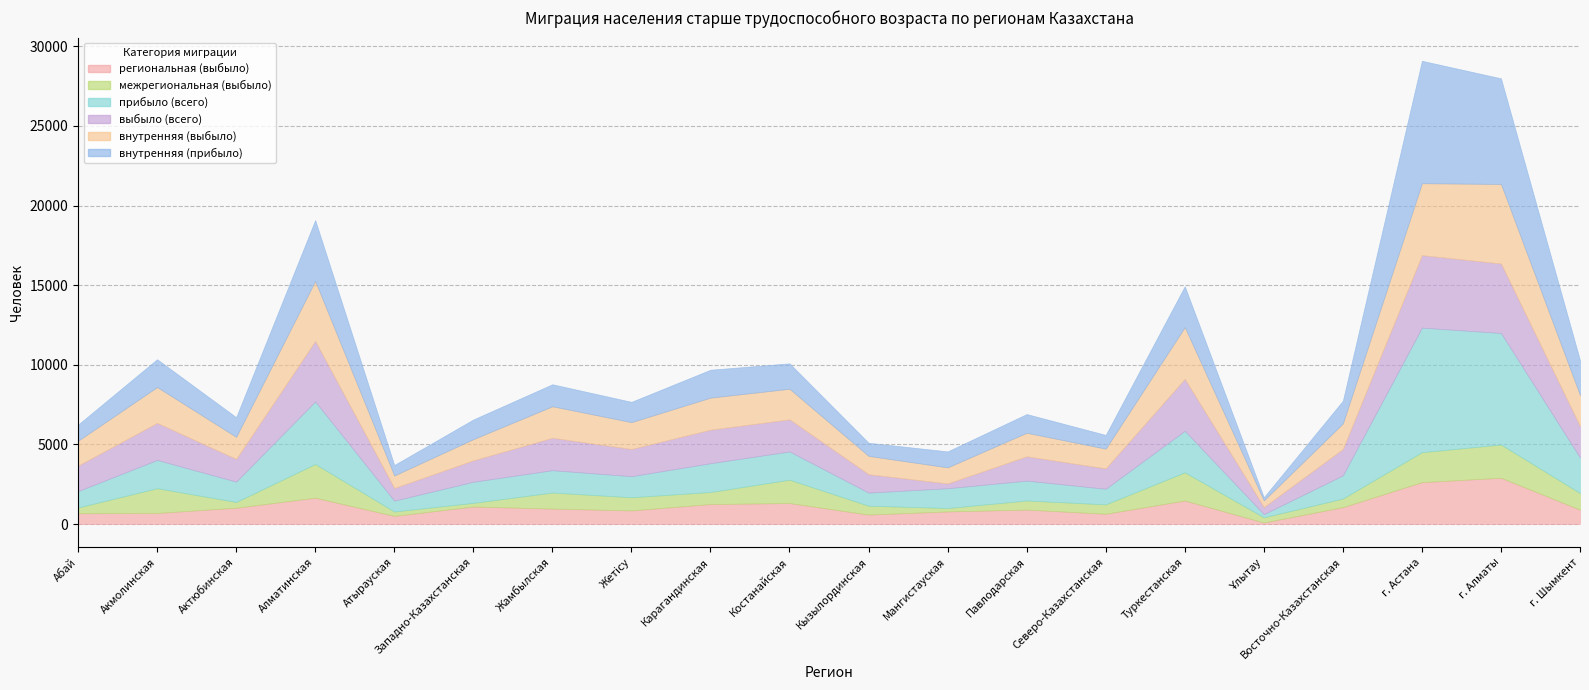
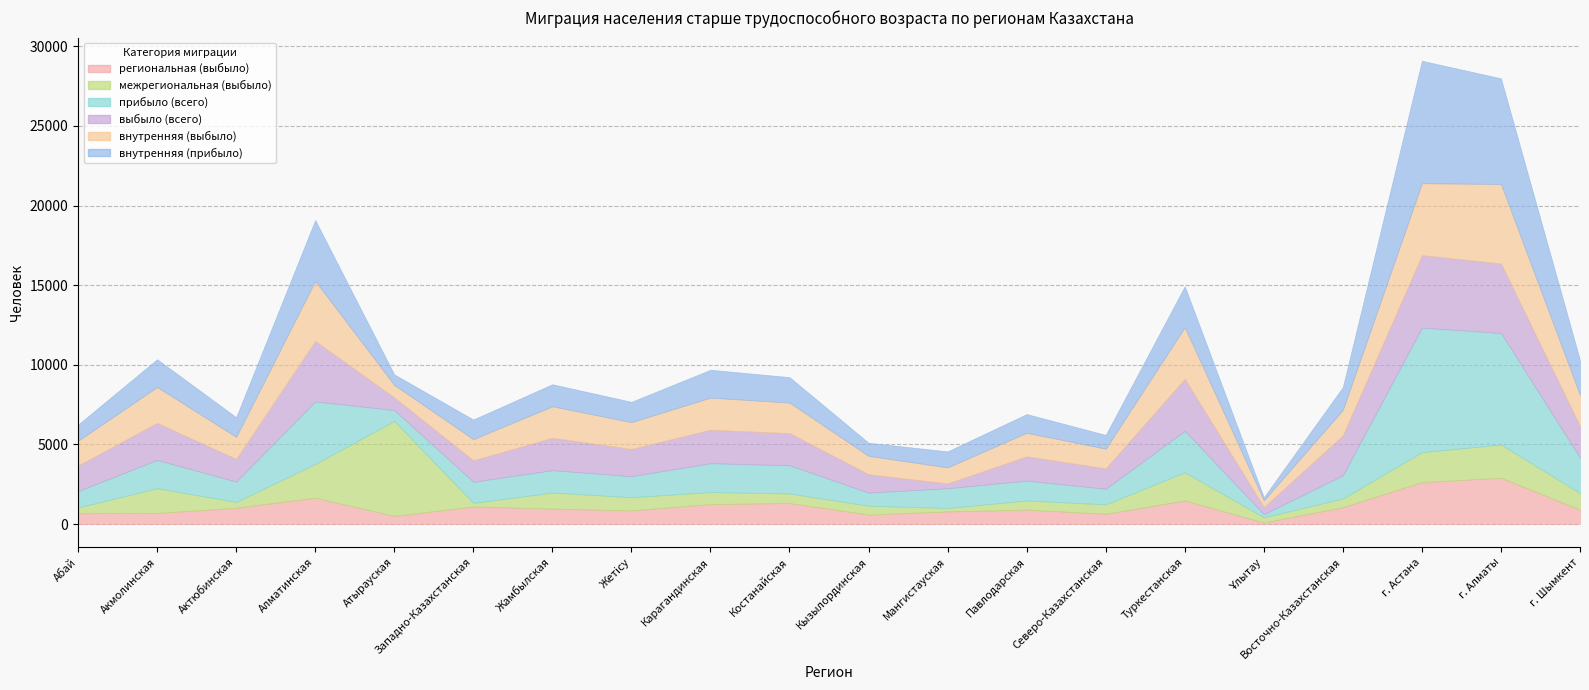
  {
    "межрегиональная (выбыло)": {
      "Абай": 400,
      "Акмолинская": 1600,
      "Актюбинская": 400,
      "Алматинская": 2100,
-     "Атырауская": 300,
+     "Атырауская": 6000,
      "Западно-Казахстанская": 200,
      "Жамбылская": 1000,
      "Жетісу": 800,
      "Карагандинская": 800,
-     "Костанайская": 1500,
+     "Костанайская": 600,
      "Кызылординская": 600,
      "Мангистауская": 200,
      "Павлодарская": 600,
      "Северо-Казахстанская": 600,
      "Туркестанская": 1800,
      "Ұлытау": 300,
      "Восточно-Казахстанская": 500,
      "г. Астана": 1900,
      "г. Алматы": 2100,
      "г. Шымкент": 1000
    },
    "выбыло (всего)": {
      "Абай": 1600,
      "Акмолинская": 2300,
      "Актюбинская": 1400,
      "Алматинская": 3800,
      "Атырауская": 800,
      "Западно-Казахстанская": 1300,
      "Жамбылская": 2000,
      "Жетісу": 1700,
      "Карагандинская": 2100,
      "Костанайская": 2000,
      "Кызылординская": 1200,
      "Мангистауская": 300,
      "Павлодарская": 1500,
      "Северо-Казахстанская": 1300,
      "Туркестанская": 3300,
      "Ұлытау": 400,
-     "Восточно-Казахстанская": 1700,
+     "Восточно-Казахстанская": 2500,
      "г. Астана": 4600,
      "г. Алматы": 4400,
      "г. Шымкент": 2000
    }
  }
